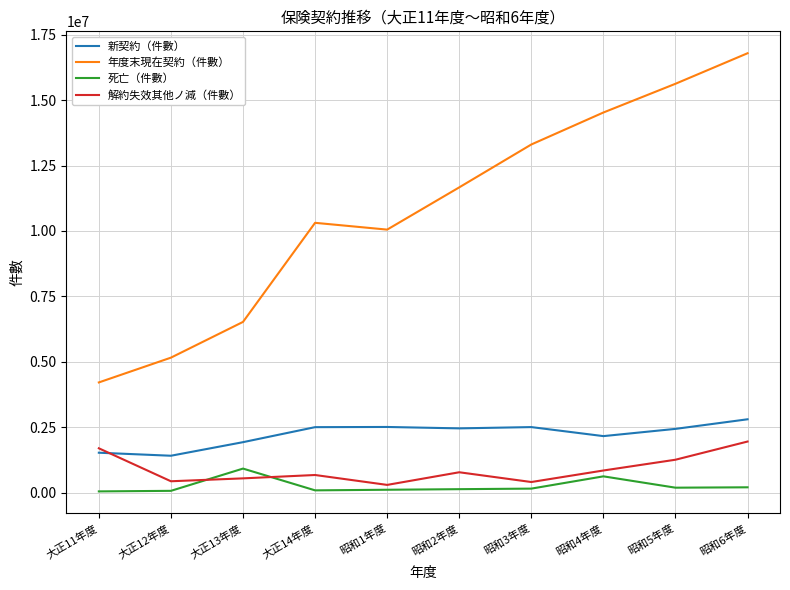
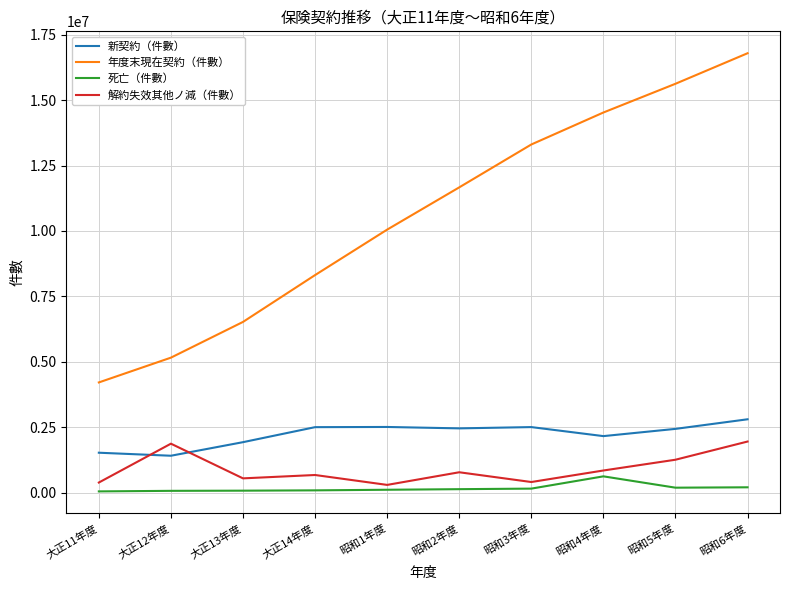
  {
    "新契約（件數）": {
      "大正11年度": 1500000,
      "大正12年度": 1400000,
      "大正13年度": 1900000,
      "大正14年度": 2500000,
      "昭和1年度": 2500000,
      "昭和2年度": 2500000,
      "昭和3年度": 2500000,
      "昭和4年度": 2200000,
      "昭和5年度": 2400000,
      "昭和6年度": 2800000
    },
    "年度末現在契約（件數）": {
      "大正11年度": 4200000,
      "大正12年度": 5200000,
      "大正13年度": 6500000,
-     "大正14年度": 10300000,
+     "大正14年度": 8300000,
      "昭和1年度": 10100000,
      "昭和2年度": 11700000,
      "昭和3年度": 13300000,
      "昭和4年度": 14500000,
      "昭和5年度": 15600000,
      "昭和6年度": 16800000
    },
    "死亡（件數）": {
      "大正11年度": 0,
      "大正12年度": 100000,
-     "大正13年度": 900000,
+     "大正13年度": 100000,
      "大正14年度": 100000,
      "昭和1年度": 100000,
      "昭和2年度": 100000,
      "昭和3年度": 200000,
      "昭和4年度": 600000,
      "昭和5年度": 200000,
      "昭和6年度": 200000
    },
    "解約失效其他ノ減（件數）": {
-     "大正11年度": 1700000,
-     "大正12年度": 400000,
+     "大正11年度": 400000,
+     "大正12年度": 1900000,
      "大正13年度": 500000,
      "大正14年度": 700000,
      "昭和1年度": 300000,
      "昭和2年度": 800000,
      "昭和3年度": 400000,
      "昭和4年度": 800000,
      "昭和5年度": 1300000,
      "昭和6年度": 2000000
    }
  }
